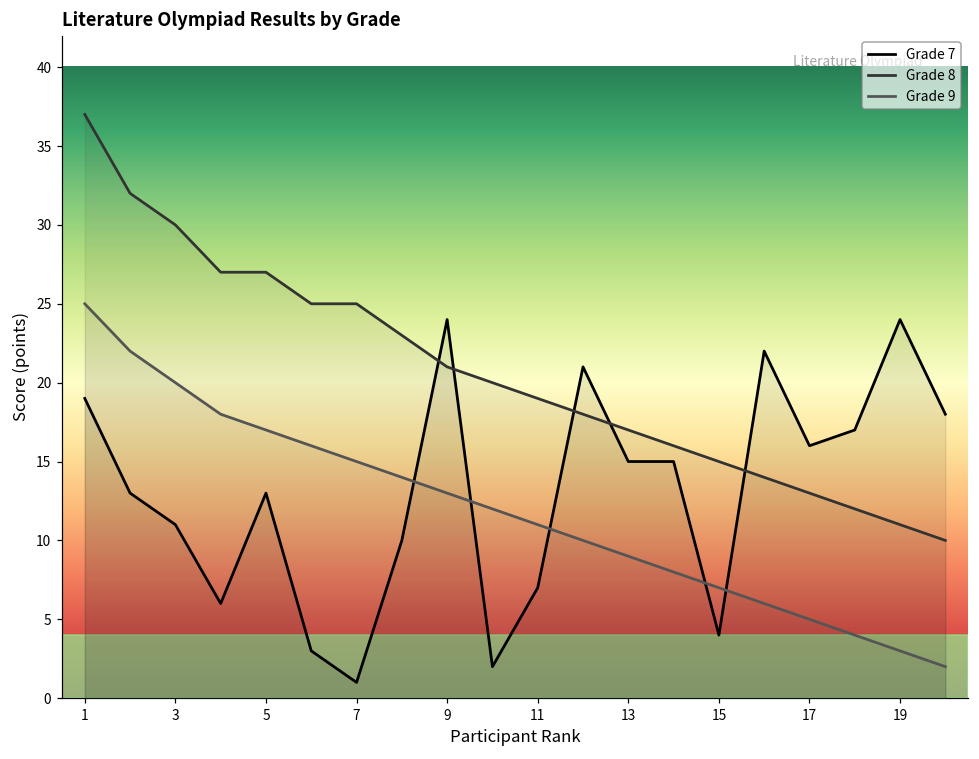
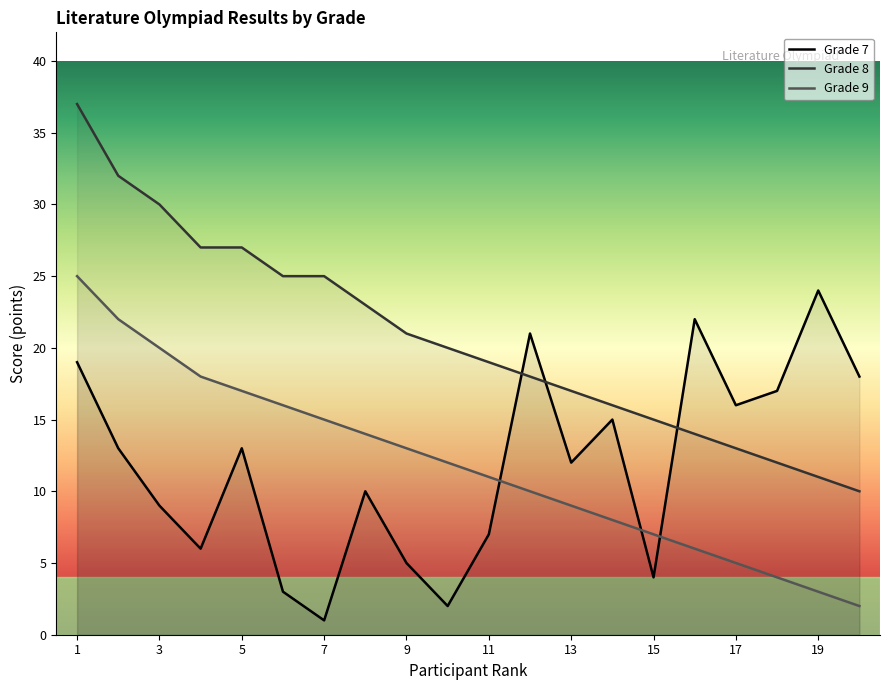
  {
    "Grade 7": {
      "1": 19,
-     "3": 11,
+     "3": 9,
      "5": 13,
-     "9": 24,
+     "9": 5,
      "11": 7,
-     "13": 15,
+     "13": 12,
      "17": 16,
      "19": 24
    }
  }
